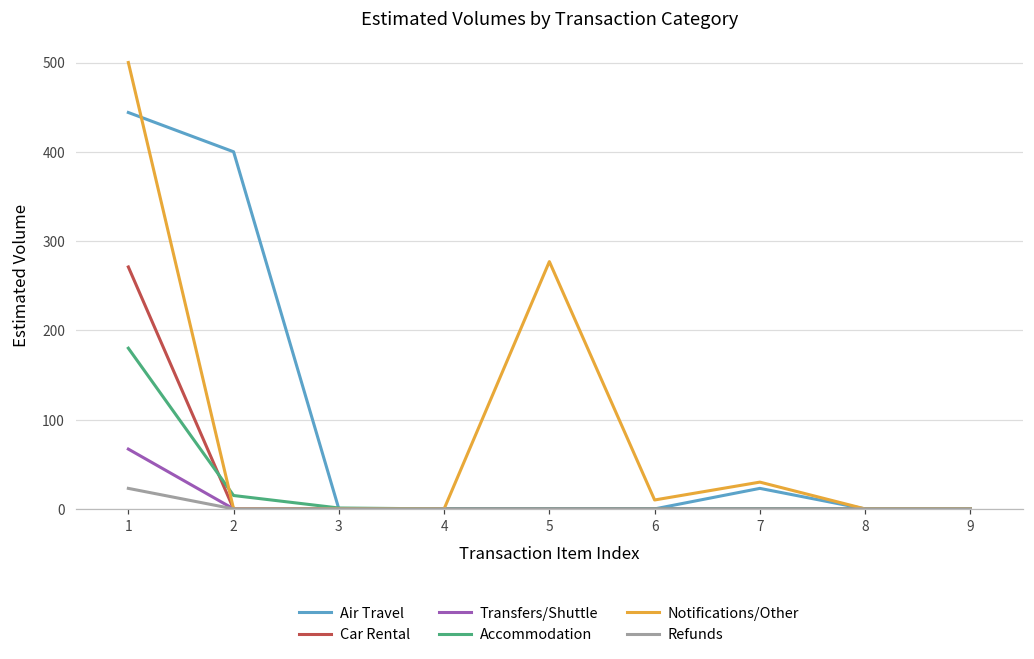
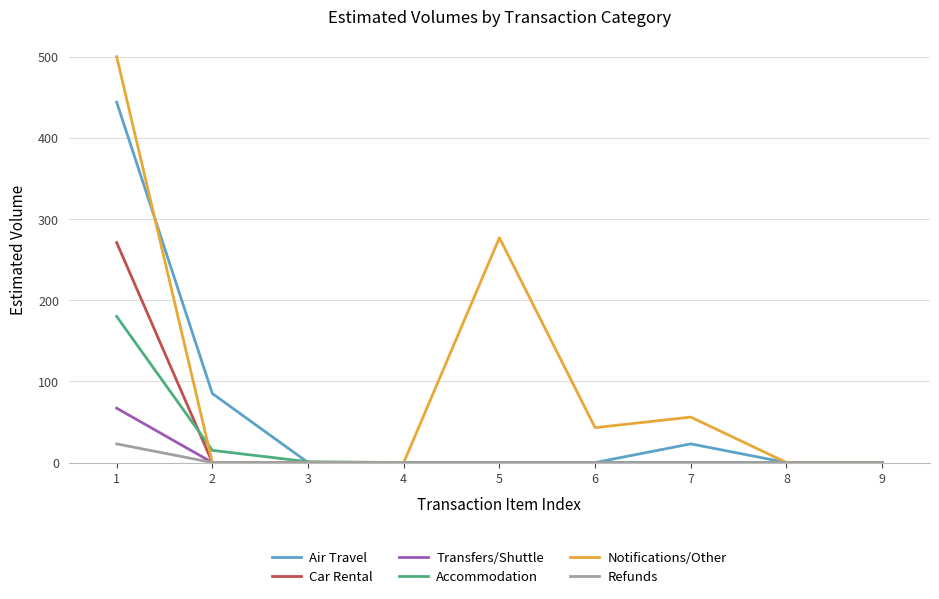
  {
    "Air Travel": {
      "1": 440,
-     "2": 400,
+     "2": 90,
      "7": 20
    },
    "Car Rental": {
      "1": 270
    },
    "Transfers/Shuttle": {
      "1": 70
    },
    "Accommodation": {
      "1": 180,
      "2": 20
    },
    "Notifications/Other": {
      "1": 500,
      "5": 280,
-     "6": 10,
-     "7": 30
+     "6": 40,
+     "7": 60
    },
    "Refunds": {
      "1": 20
    }
  }
